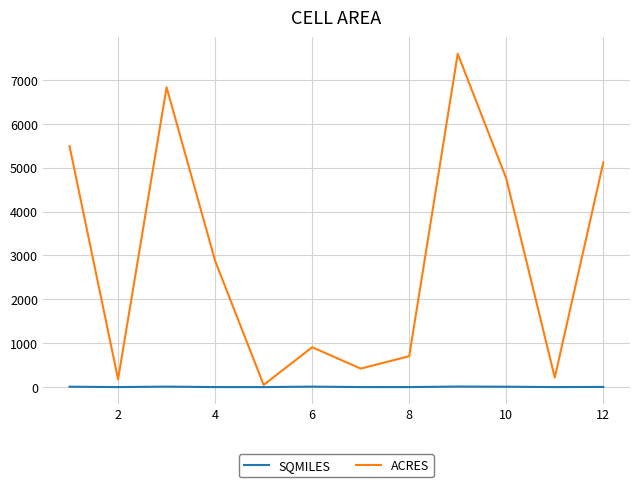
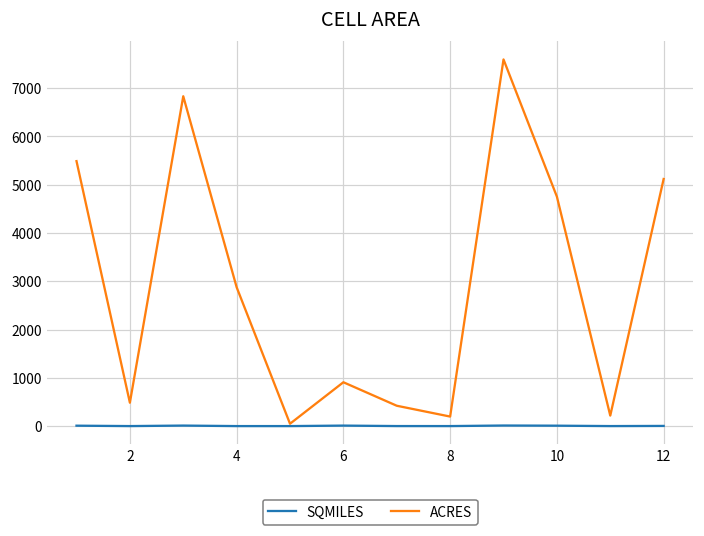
  {
    "SQMILES": {
      "2": 0,
      "4": 0,
      "6": 0,
      "8": 0,
      "10": 0,
      "12": 0
    },
    "ACRES": {
-     "2": 200,
+     "2": 500,
      "4": 2900,
      "6": 900,
-     "8": 700,
+     "8": 200,
      "10": 4800,
      "12": 5100
    }
  }
